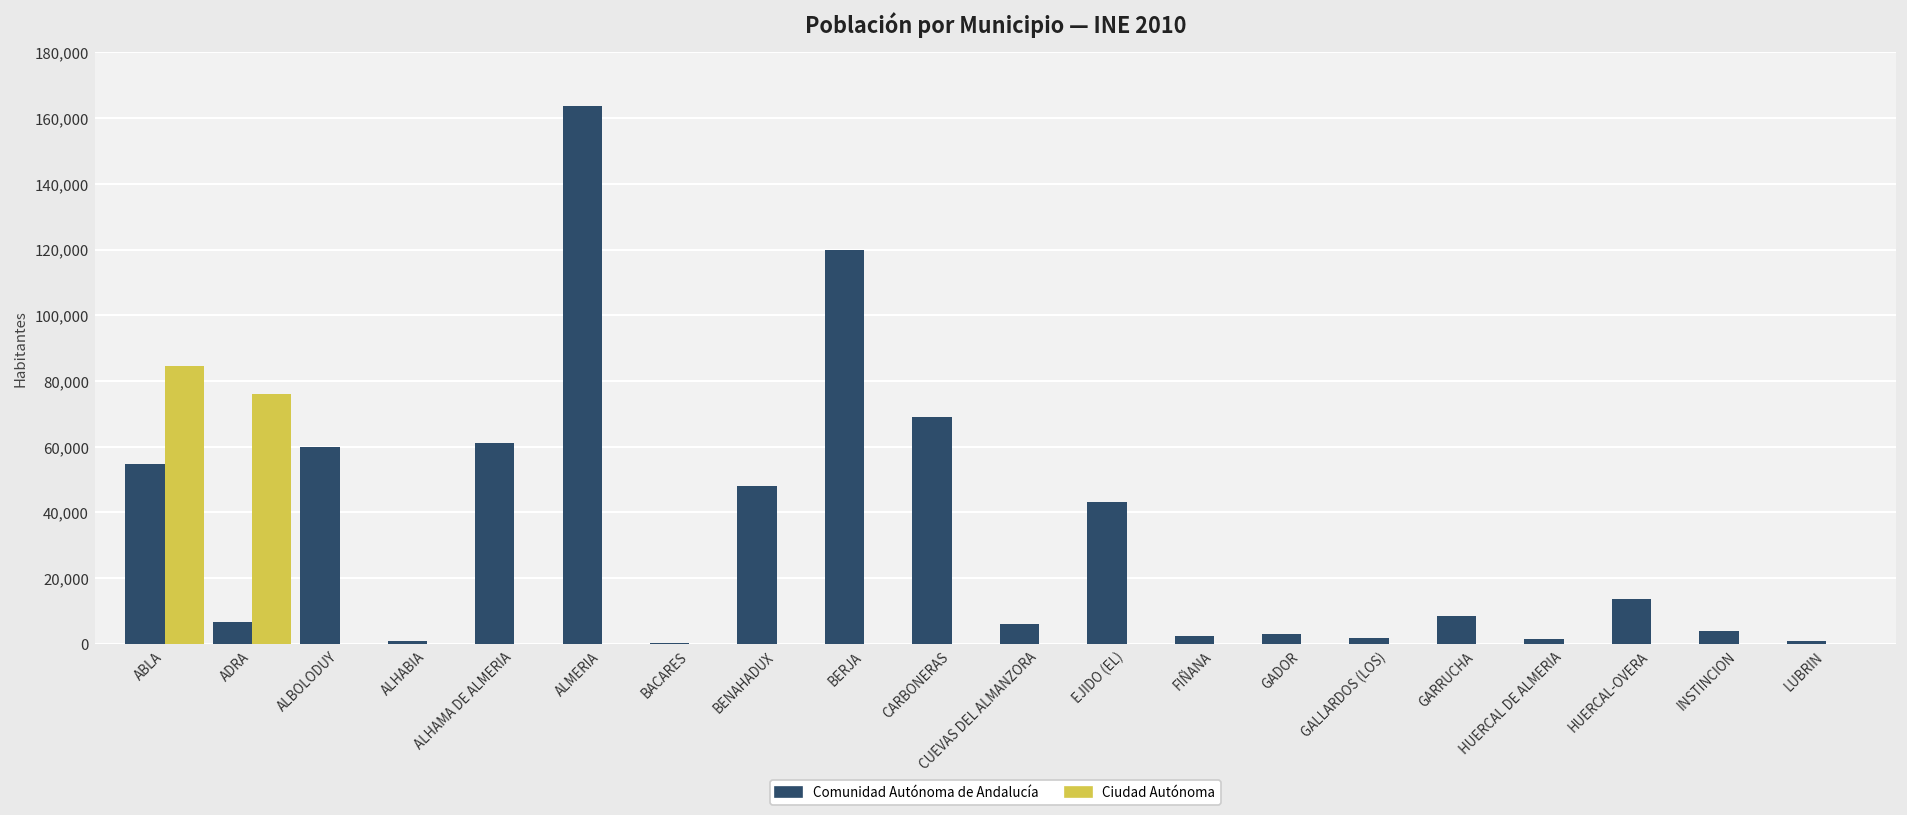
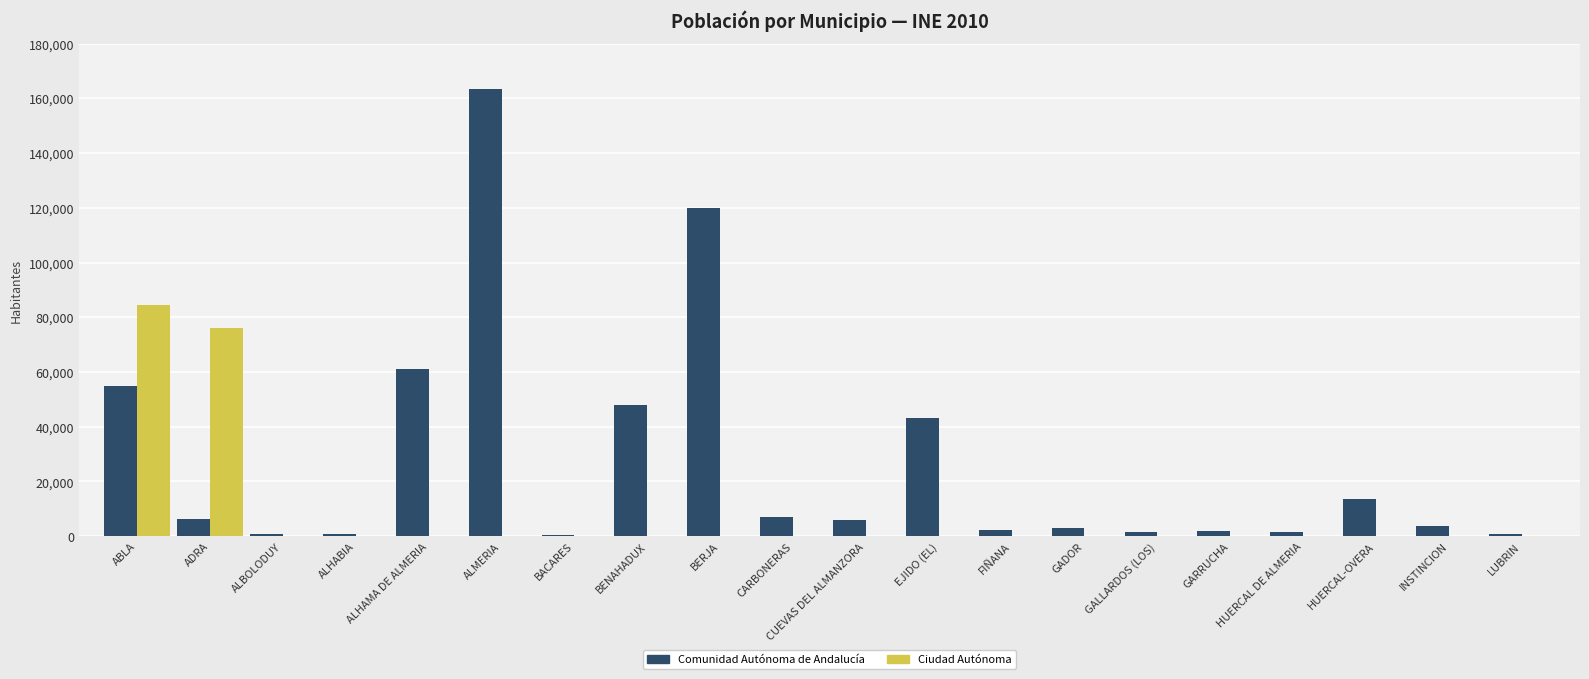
  {
    "Comunidad Autónoma de Andalucía": {
      "ABLA": "55,000",
      "ADRA": "6,000",
-     "ALBOLODUY": "60,000",
+     "ALBOLODUY": "1,000",
      "ALHAMA DE ALMERIA": "61,000",
      "ALMERIA": "164,000",
      "BENAHADUX": "48,000",
      "BERJA": "120,000",
-     "CARBONERAS": "69,000",
+     "CARBONERAS": "7,000",
      "CUEVAS DEL ALMANZORA": "6,000",
      "EJIDO (EL)": "43,000",
      "FIÑANA": "2,000",
      "GADOR": "3,000",
      "GALLARDOS (LOS)": "2,000",
-     "GARRUCHA": "8,000",
+     "GARRUCHA": "2,000",
      "HUERCAL DE ALMERIA": "1,000",
      "HUERCAL-OVERA": "13,000",
      "INSTINCION": "4,000"
    },
    "Ciudad Autónoma": {
      "ABLA": "85,000",
      "ADRA": "76,000",
      "ALBOLODUY": "0",
      "ALHABIA": "0",
      "ALHAMA DE ALMERIA": "0",
      "ALMERIA": "0",
      "BACARES": "0",
      "BENAHADUX": "0",
      "BERJA": "0",
      "CARBONERAS": "0",
      "CUEVAS DEL ALMANZORA": "0",
      "EJIDO (EL)": "0",
      "FIÑANA": "0",
      "GADOR": "0",
      "GALLARDOS (LOS)": "0",
      "GARRUCHA": "0",
      "HUERCAL DE ALMERIA": "0",
      "HUERCAL-OVERA": "0",
      "INSTINCION": "0",
      "LUBRIN": "0"
    }
  }
